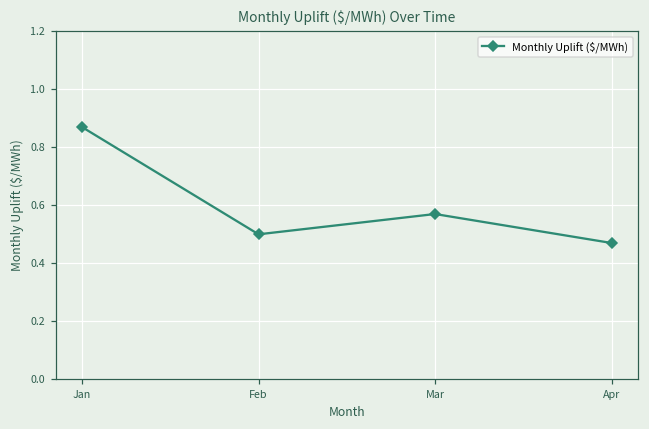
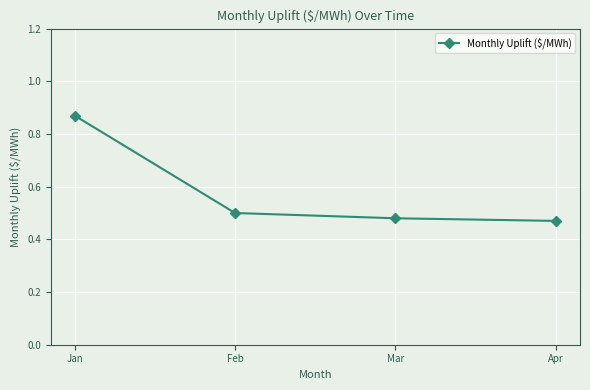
  {
    "Jan": 0.87,
    "Feb": 0.50,
-   "Mar": 0.57,
+   "Mar": 0.48,
    "Apr": 0.47
  }
